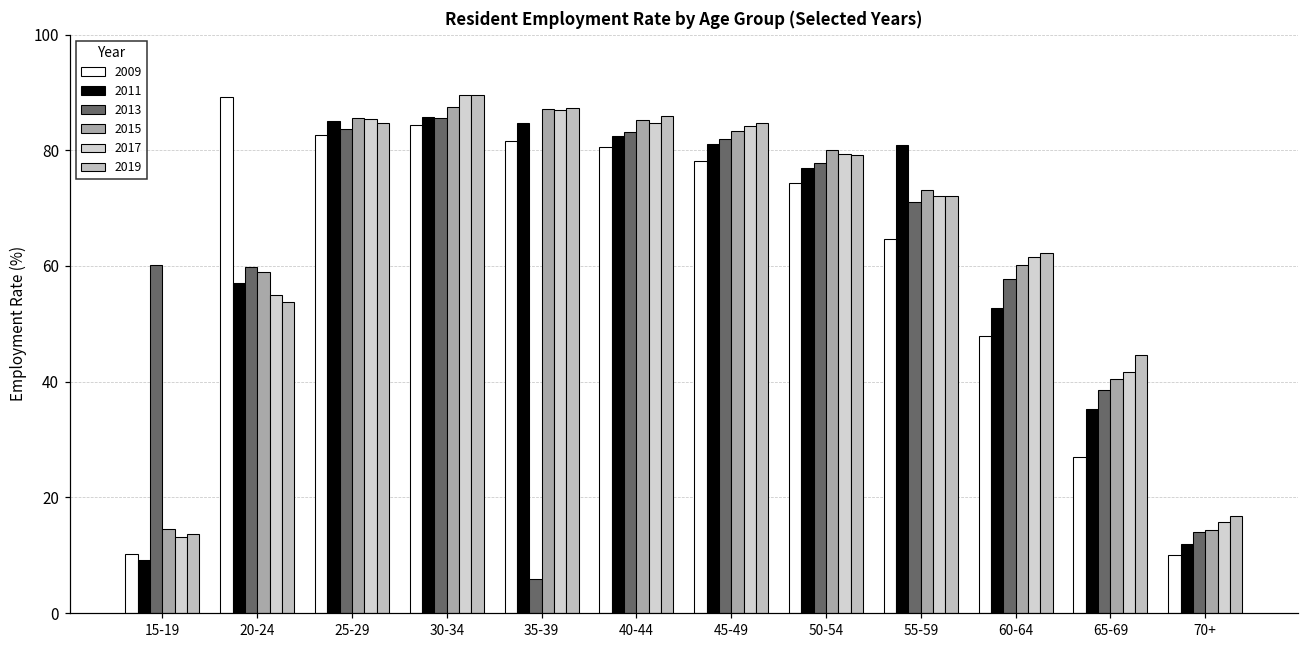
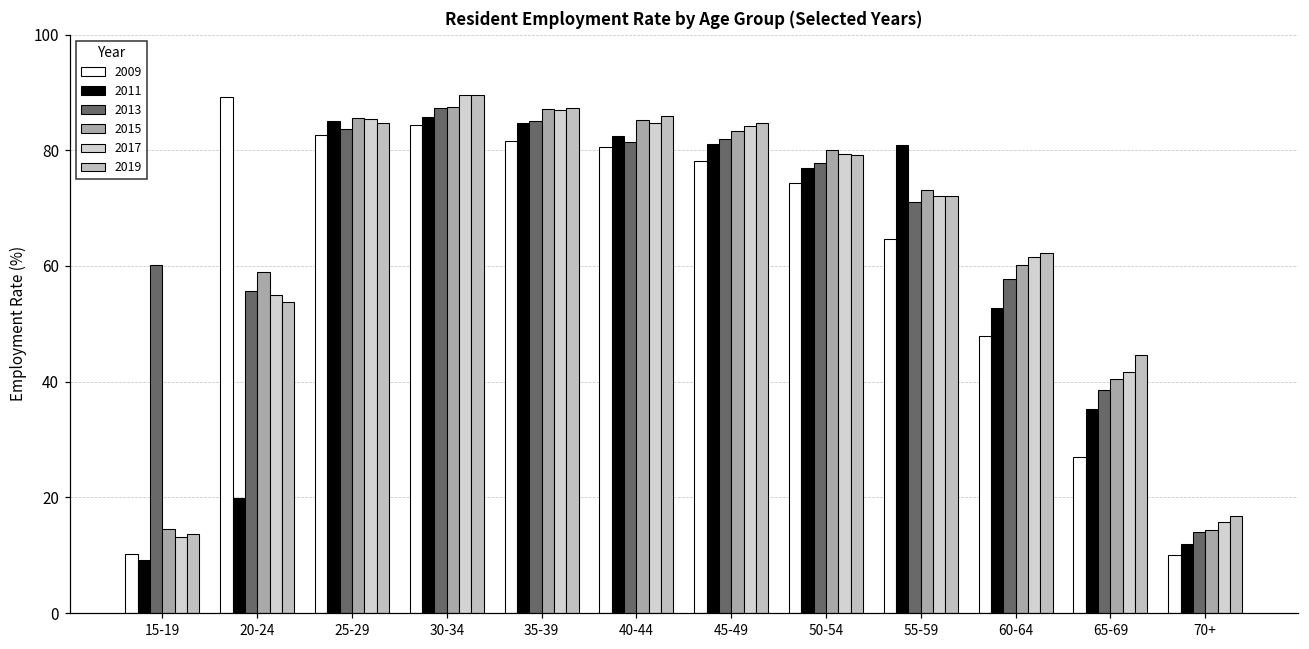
  {
    "2009": {
      "15-19": 10,
      "20-24": 89,
      "25-29": 83,
      "30-34": 84,
      "35-39": 82,
      "40-44": 81,
      "45-49": 78,
      "50-54": 74,
      "55-59": 65,
      "60-64": 48,
      "65-69": 27,
      "70+": 10
    },
    "2011": {
      "15-19": 9,
-     "20-24": 57,
+     "20-24": 20,
      "25-29": 85,
      "30-34": 86,
      "35-39": 85,
      "40-44": 82,
      "45-49": 81,
      "50-54": 77,
      "55-59": 81,
      "60-64": 53,
      "65-69": 35,
      "70+": 12
    },
    "2013": {
      "15-19": 60,
-     "20-24": 60,
+     "20-24": 56,
      "25-29": 84,
-     "30-34": 86,
-     "35-39": 6,
-     "40-44": 83,
+     "30-34": 87,
+     "35-39": 85,
+     "40-44": 82,
      "45-49": 82,
      "50-54": 78,
      "55-59": 71,
      "60-64": 58,
      "65-69": 39,
      "70+": 14
    }
  }
